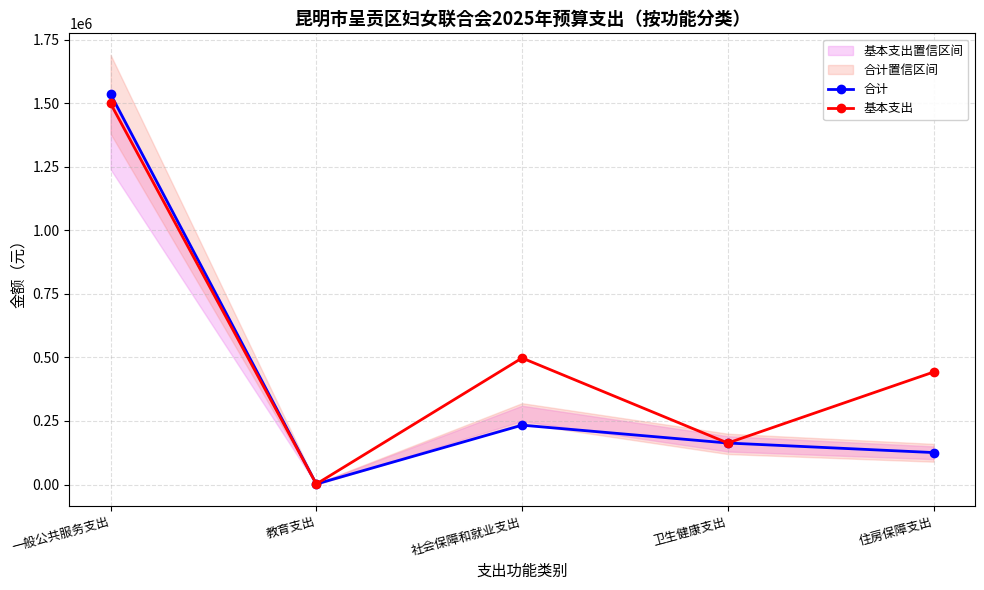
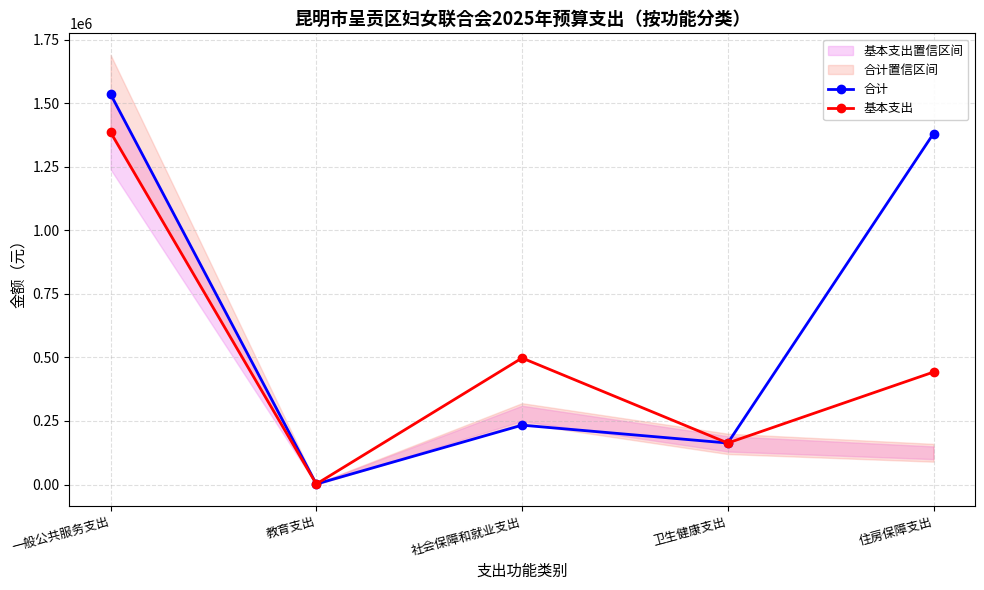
  {
    "合计": {
      "社会保障和就业支出": 230000,
-     "住房保障支出": 130000
+     "住房保障支出": 1380000
    },
    "基本支出": {
-     "一般公共服务支出": 1500000,
+     "一般公共服务支出": 1390000,
      "社会保障和就业支出": 500000,
      "住房保障支出": 440000
    }
  }
